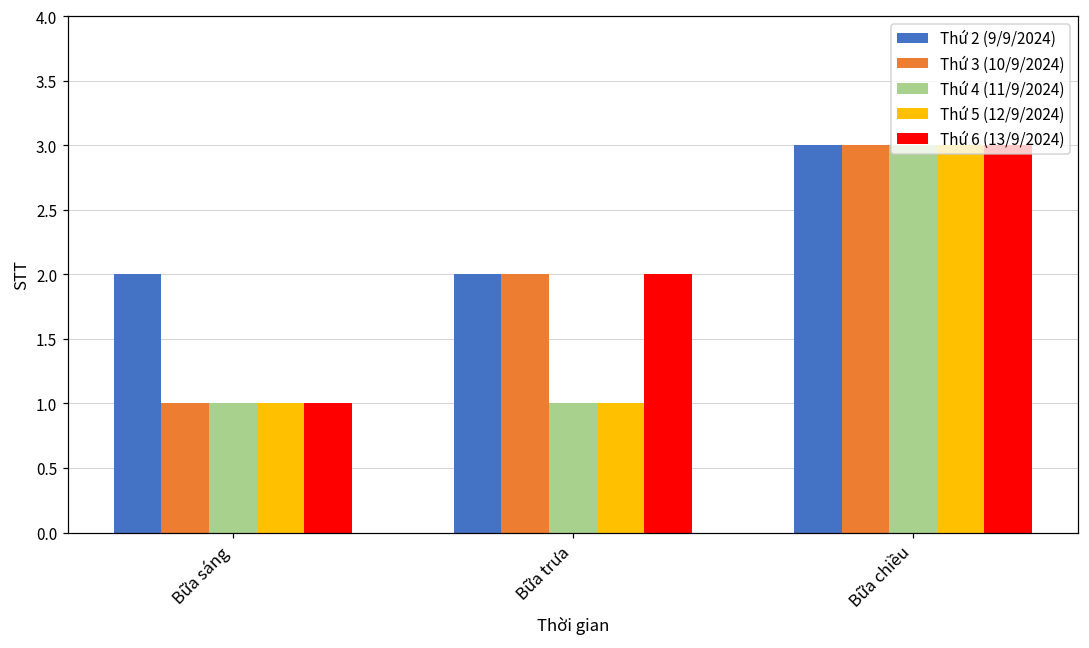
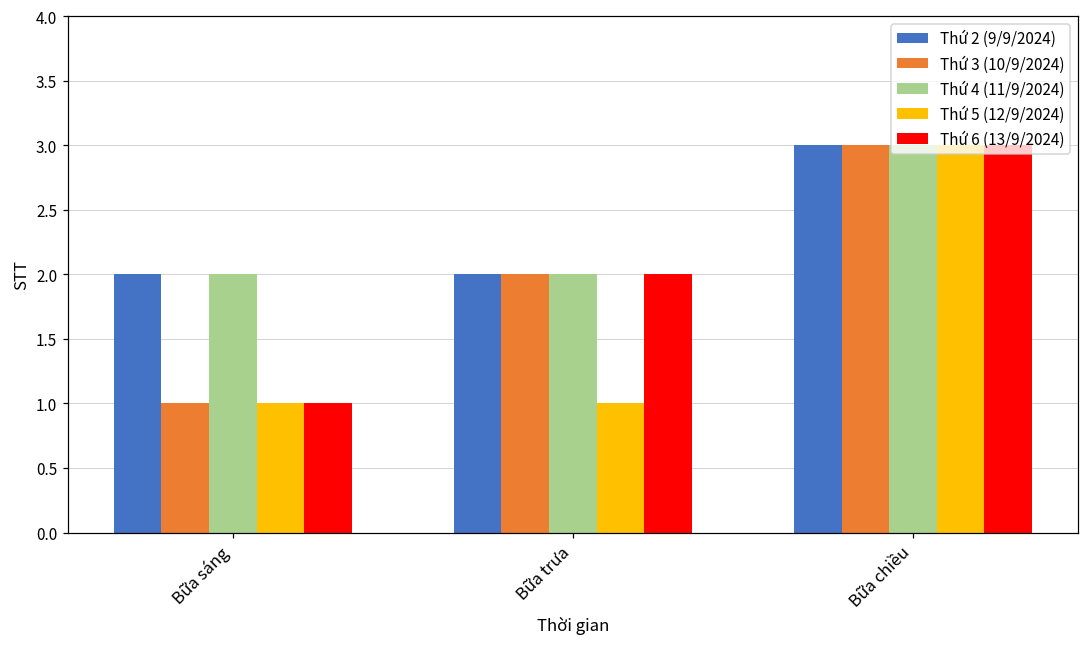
  {
    "Thứ 2 (9/9/2024)": {
      "Bữa sáng": 2,
      "Bữa trưa": 2,
      "Bữa chiều": 3
    },
    "Thứ 3 (10/9/2024)": {
      "Bữa sáng": 1,
      "Bữa trưa": 2,
      "Bữa chiều": 3
    },
    "Thứ 4 (11/9/2024)": {
-     "Bữa sáng": 1,
-     "Bữa trưa": 1
+     "Bữa sáng": 2,
+     "Bữa trưa": 2
    },
    "Thứ 5 (12/9/2024)": {
      "Bữa sáng": 1,
      "Bữa trưa": 1
    },
    "Thứ 6 (13/9/2024)": {
      "Bữa sáng": 1,
      "Bữa trưa": 2
    }
  }
